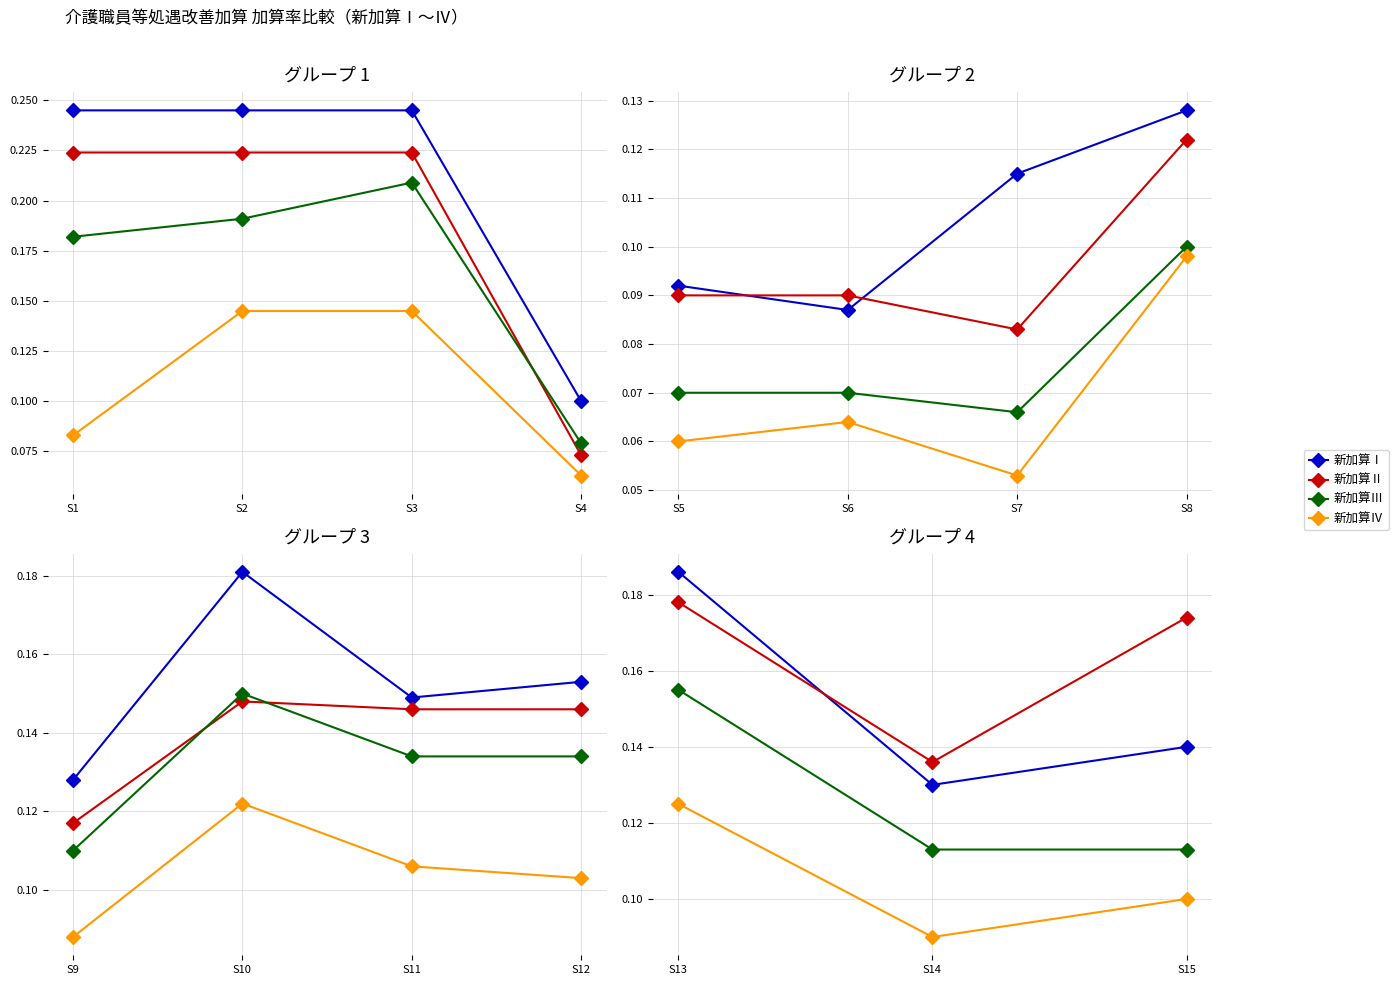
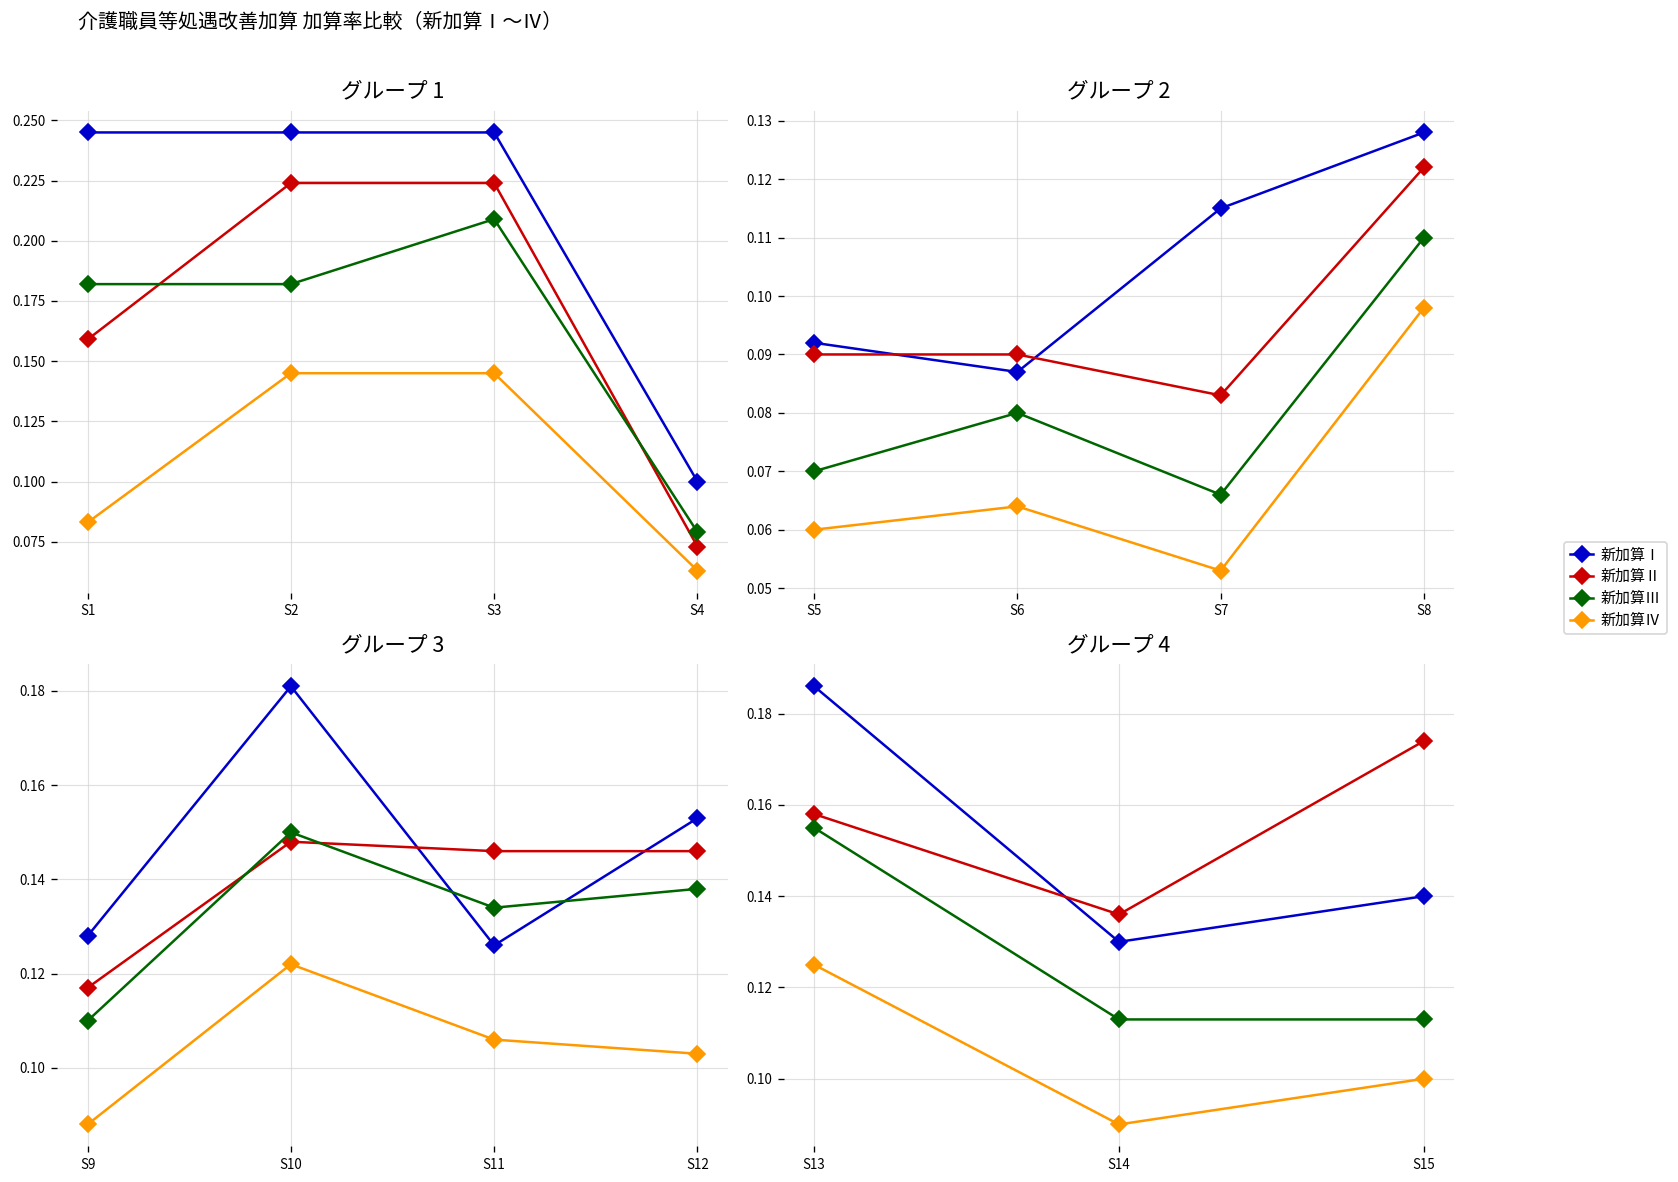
  {
    "グループ 1": {
      "新加算Ⅰ": {
        "S1": 0.245,
        "S2": 0.245,
        "S3": 0.245,
        "S4": 0.100
      },
      "新加算Ⅱ": {
-       "S1": 0.224,
+       "S1": 0.159,
        "S2": 0.224,
        "S3": 0.224,
        "S4": 0.073
      },
      "新加算Ⅲ": {
        "S1": 0.182,
-       "S2": 0.191,
+       "S2": 0.182,
        "S3": 0.209,
        "S4": 0.079
      },
      "新加算Ⅳ": {
        "S1": 0.083,
        "S2": 0.145,
        "S3": 0.145,
        "S4": 0.063
      }
    },
    "グループ 2": {
      "新加算Ⅰ": {
        "S5": 0.092,
        "S6": 0.087,
        "S7": 0.115,
        "S8": 0.128
      },
      "新加算Ⅱ": {
        "S5": 0.09,
        "S6": 0.09,
        "S7": 0.083,
        "S8": 0.122
      },
      "新加算Ⅲ": {
        "S5": 0.07,
-       "S6": 0.07,
+       "S6": 0.08,
        "S7": 0.066,
-       "S8": 0.10
+       "S8": 0.11
      },
      "新加算Ⅳ": {
        "S5": 0.06,
        "S6": 0.064,
        "S7": 0.053,
        "S8": 0.098
      }
    },
    "グループ 3": {
      "新加算Ⅰ": {
        "S9": 0.128,
        "S10": 0.181,
-       "S11": 0.149,
+       "S11": 0.126,
        "S12": 0.153
      },
      "新加算Ⅱ": {
        "S9": 0.117,
        "S10": 0.148,
        "S11": 0.146,
        "S12": 0.146
      },
      "新加算Ⅲ": {
        "S9": 0.110,
        "S10": 0.150,
        "S11": 0.134,
-       "S12": 0.134
+       "S12": 0.138
      },
      "新加算Ⅳ": {
        "S9": 0.088,
        "S10": 0.122,
        "S11": 0.106,
        "S12": 0.103
      }
    },
    "グループ 4": {
      "新加算Ⅰ": {
        "S13": 0.186,
        "S14": 0.130,
        "S15": 0.140
      },
      "新加算Ⅱ": {
-       "S13": 0.178,
+       "S13": 0.158,
        "S14": 0.136,
        "S15": 0.174
      },
      "新加算Ⅲ": {
        "S13": 0.155,
        "S14": 0.113,
        "S15": 0.113
      },
      "新加算Ⅳ": {
        "S13": 0.125,
        "S14": 0.090,
        "S15": 0.100
      }
    }
  }
